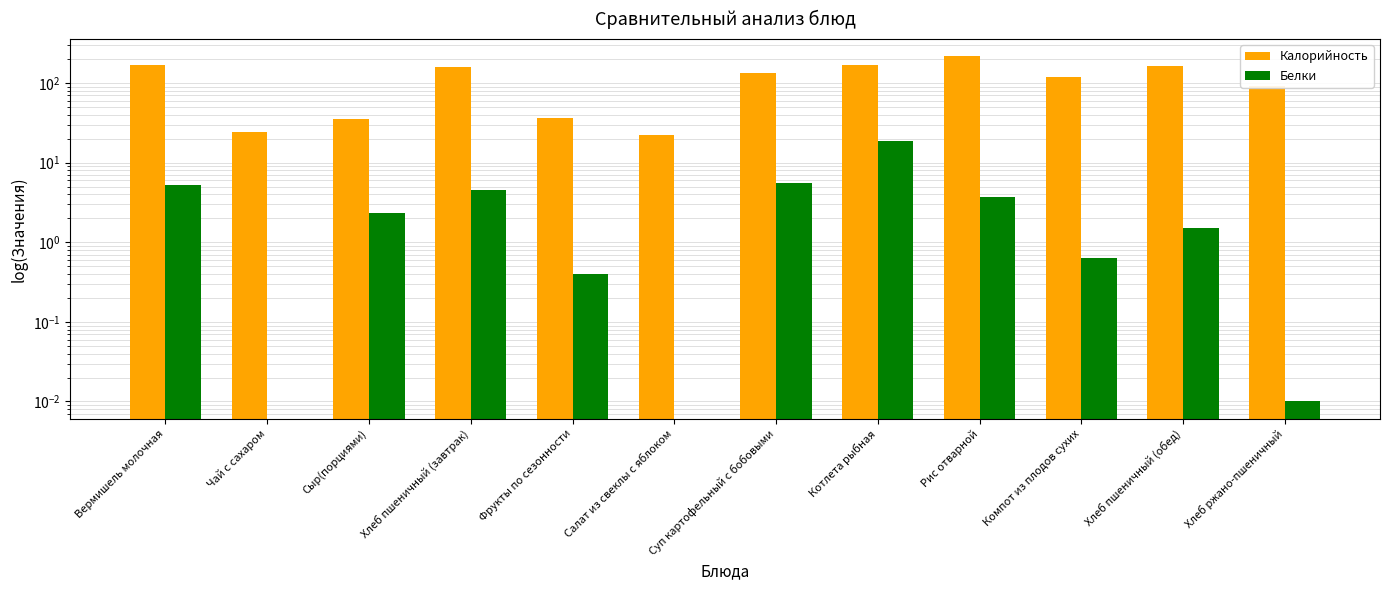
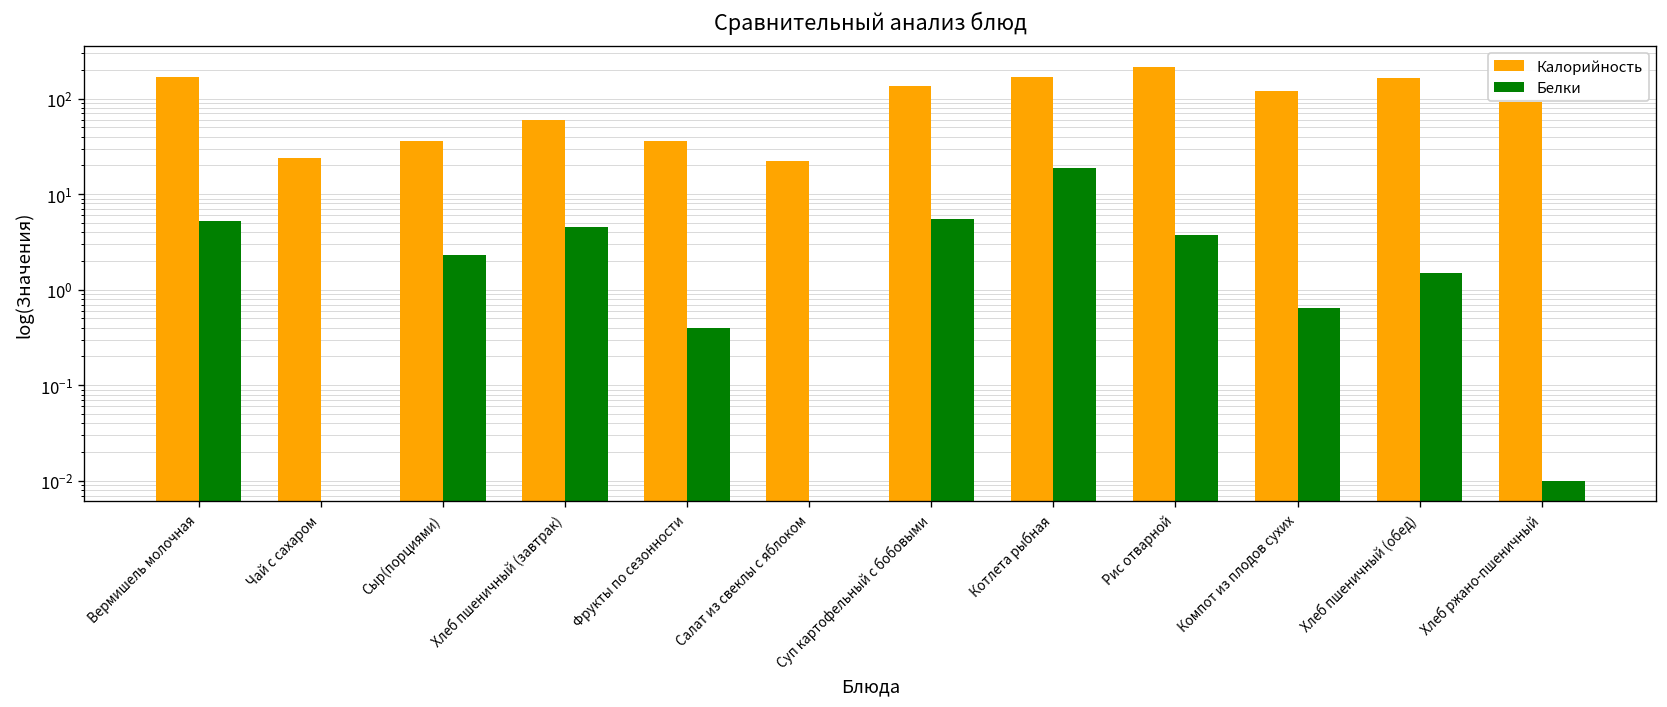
  {
    "Калорийность": {
      "Вермишель молочная": 170,
      "Чай с сахаром": 24,
      "Сыр(порциями)": 40,
-     "Хлеб пшеничный (завтрак)": 160,
+     "Хлеб пшеничный (завтрак)": 60,
      "Фрукты по сезонности": 40,
      "Салат из свеклы с яблоком": 22,
      "Суп картофельный с бобовыми": 130,
      "Котлета рыбная": 170,
      "Рис отварной": 220,
      "Компот из плодов сухих": 120,
      "Хлеб пшеничный (обед)": 160
    },
    "Белки": {
      "Вермишель молочная": 5,
      "Сыр(порциями)": 2.3,
      "Хлеб пшеничный (завтрак)": 5,
      "Фрукты по сезонности": 0.4,
      "Суп картофельный с бобовыми": 6,
      "Котлета рыбная": 19,
      "Рис отварной": 4,
      "Компот из плодов сухих": 0.6,
      "Хлеб пшеничный (обед)": 1.5,
      "Хлеб ржано-пшеничный": 0.010
    }
  }
